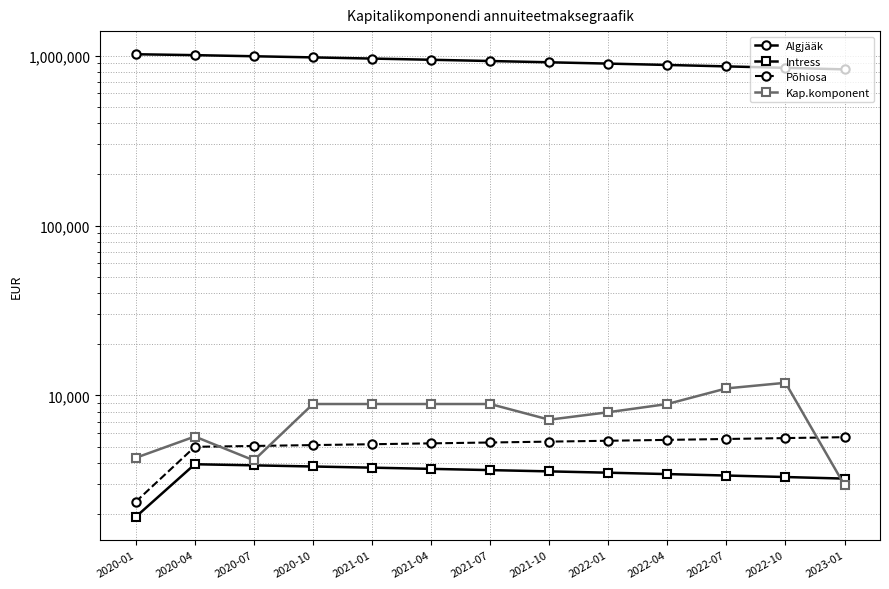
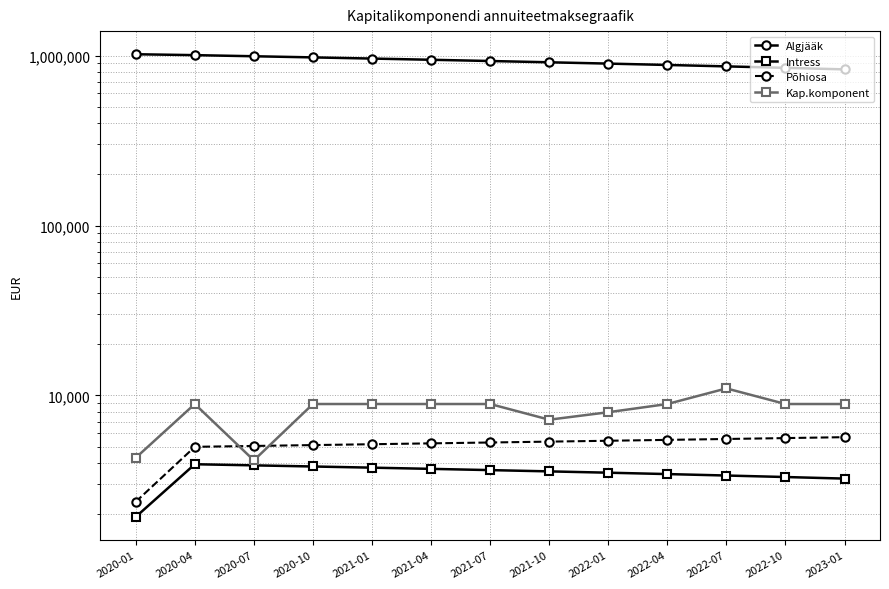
  {
    "Kap.komponent": {
      "2020-01": "4,300",
-     "2020-04": "5,700",
+     "2020-04": "9,000",
      "2020-07": "4,200",
      "2020-10": "9,000",
      "2021-01": "9,000",
      "2021-04": "9,000",
      "2021-07": "9,000",
      "2021-10": "7,200",
      "2022-01": "8,000",
      "2022-04": "9,000",
      "2022-07": "11,000",
-     "2022-10": "12,000",
-     "2023-01": "3,000"
+     "2022-10": "9,000",
+     "2023-01": "9,000"
    }
  }
